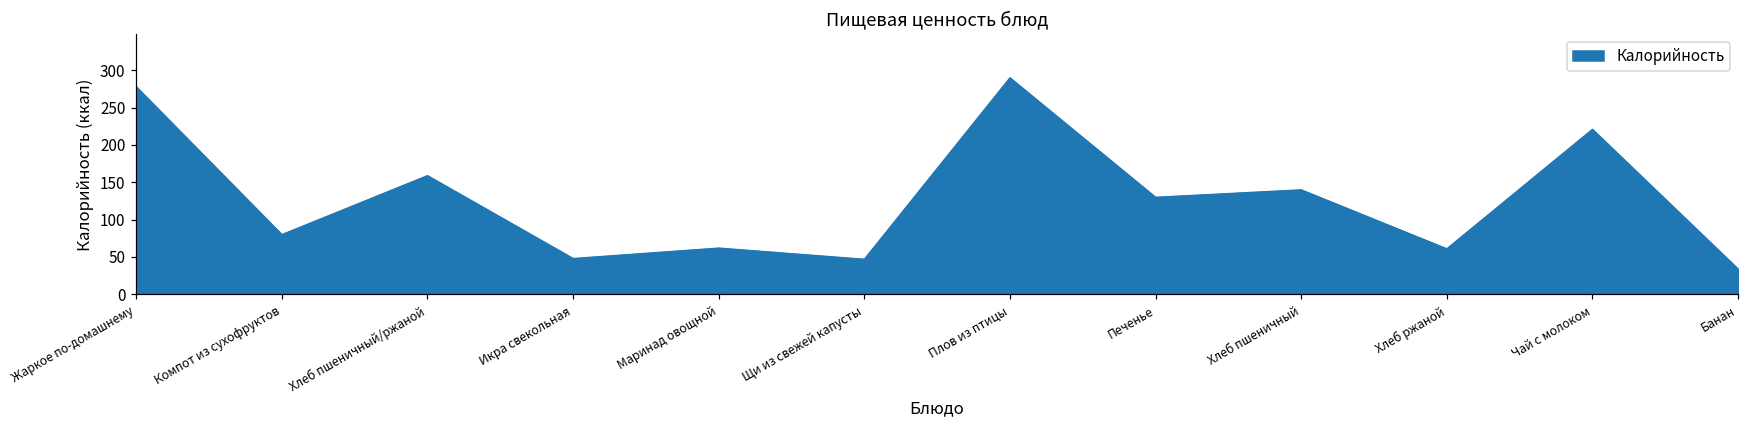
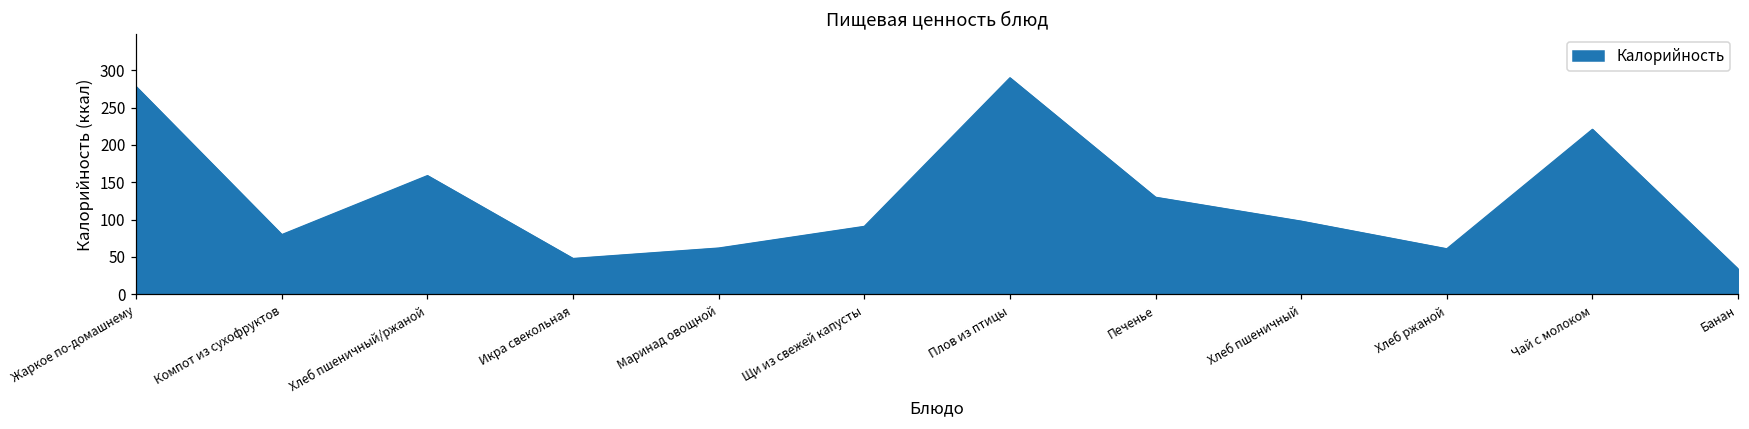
  {
    "Жаркое по-домашнему": 280,
    "Компот из сухофруктов": 80,
    "Хлеб пшеничный/ржаной": 160,
    "Икра свекольная": 50,
    "Маринад овощной": 60,
-   "Щи из свежей капусты": 50,
+   "Щи из свежей капусты": 90,
    "Плов из птицы": 290,
    "Печенье": 130,
-   "Хлеб пшеничный": 140,
+   "Хлеб пшеничный": 100,
    "Хлеб ржаной": 60,
    "Чай с молоком": 220,
    "Банан": 30
  }
